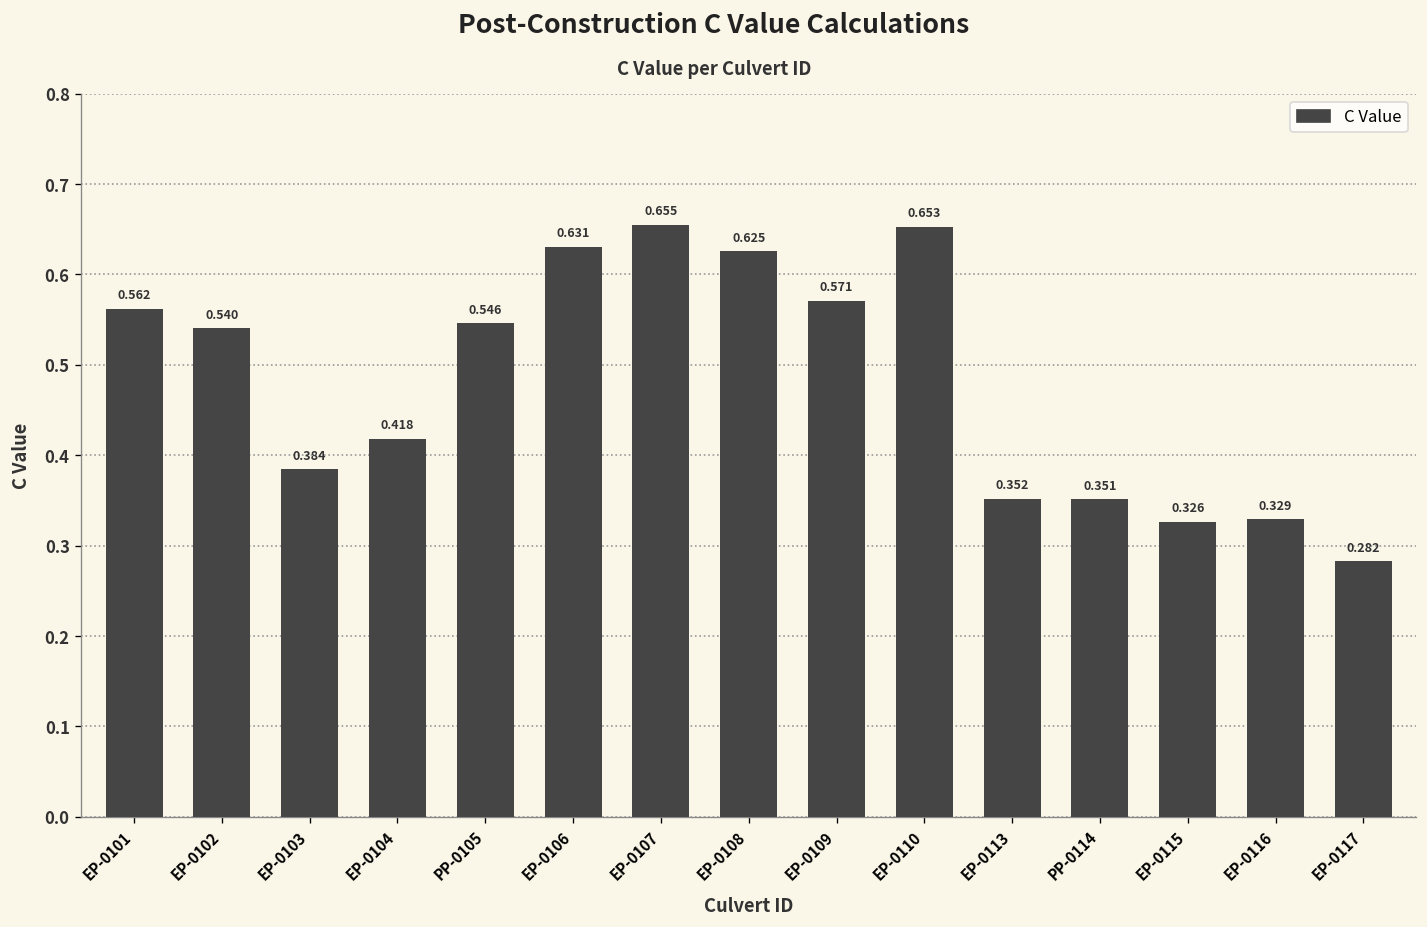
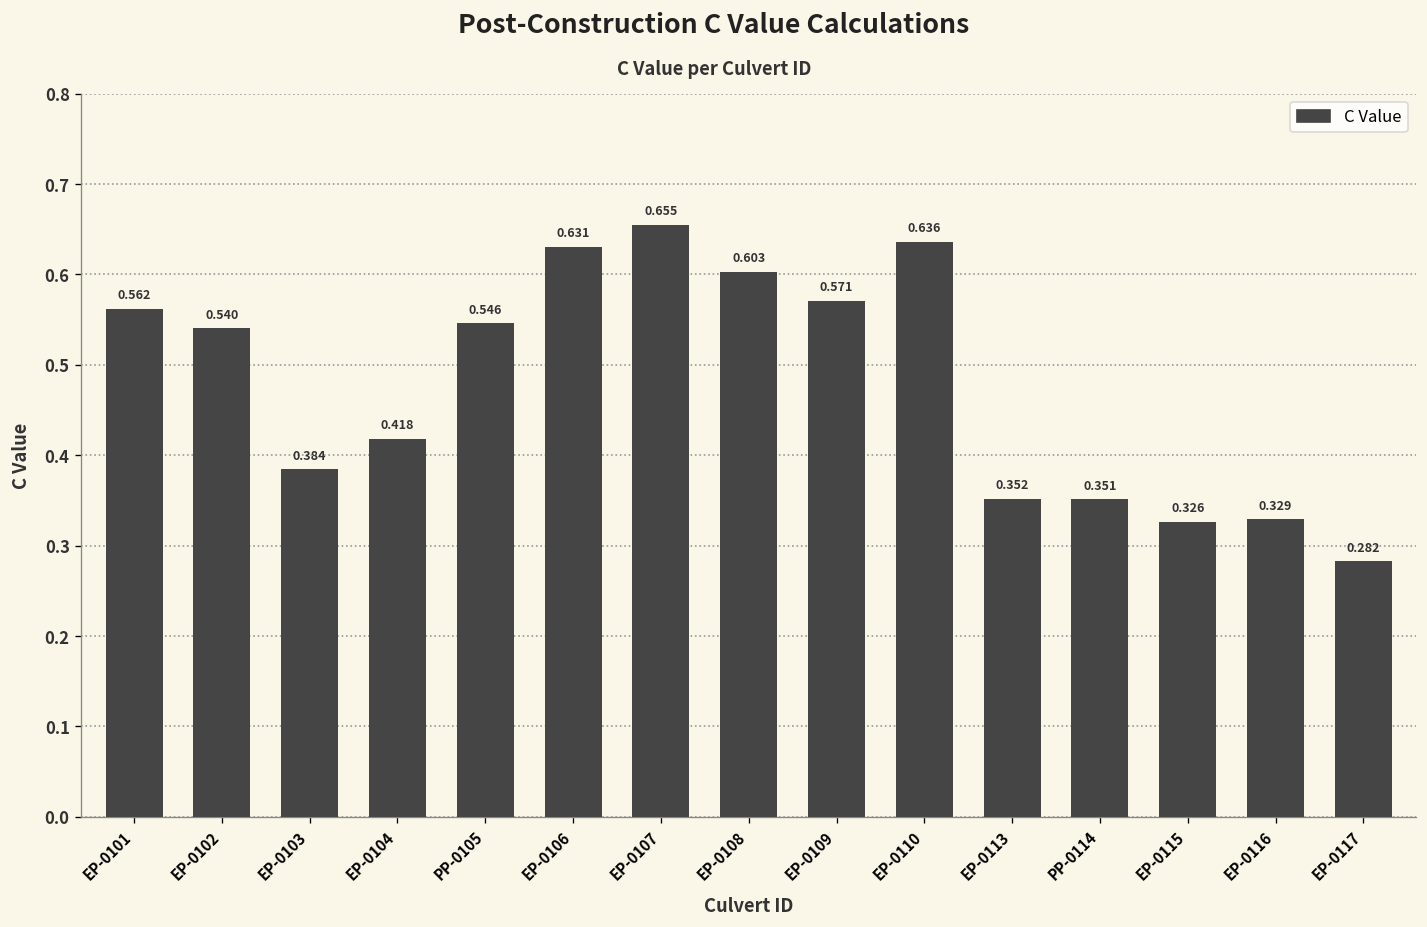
  {
    "EP-0101": 0.562,
    "EP-0102": 0.540,
    "EP-0103": 0.384,
    "EP-0104": 0.418,
    "PP-0105": 0.546,
    "EP-0106": 0.631,
    "EP-0107": 0.655,
-   "EP-0108": 0.625,
+   "EP-0108": 0.603,
    "EP-0109": 0.571,
-   "EP-0110": 0.653,
+   "EP-0110": 0.636,
    "EP-0113": 0.352,
    "PP-0114": 0.351,
    "EP-0115": 0.326,
    "EP-0116": 0.329,
    "EP-0117": 0.282
  }
